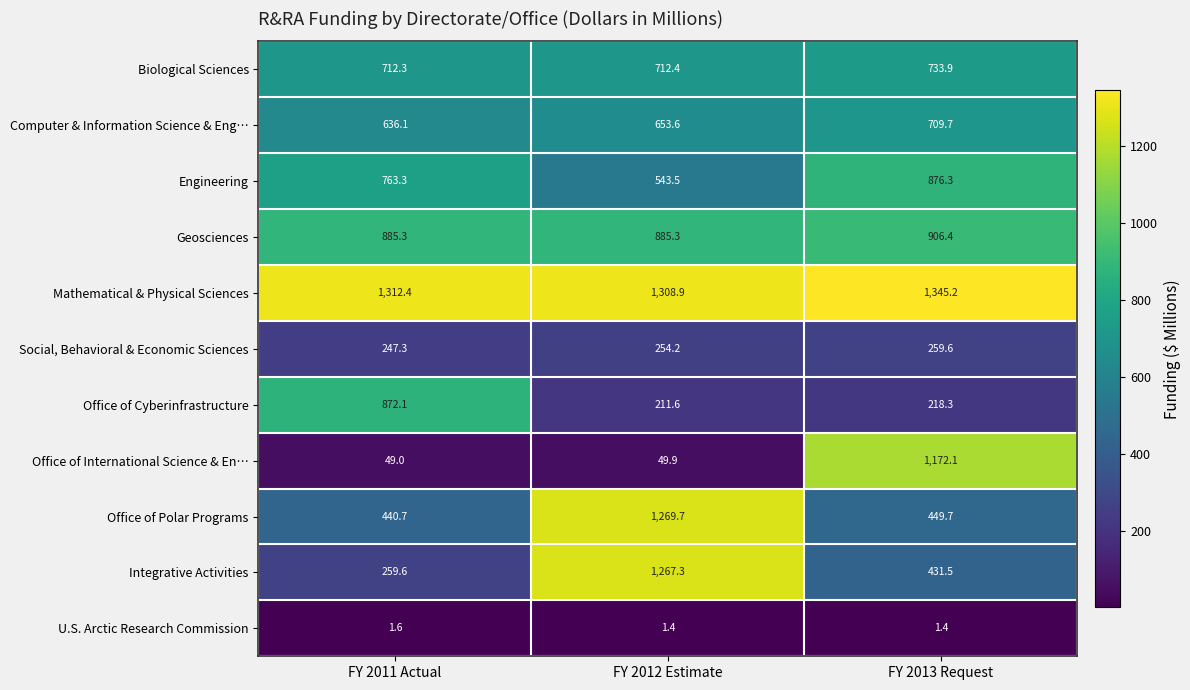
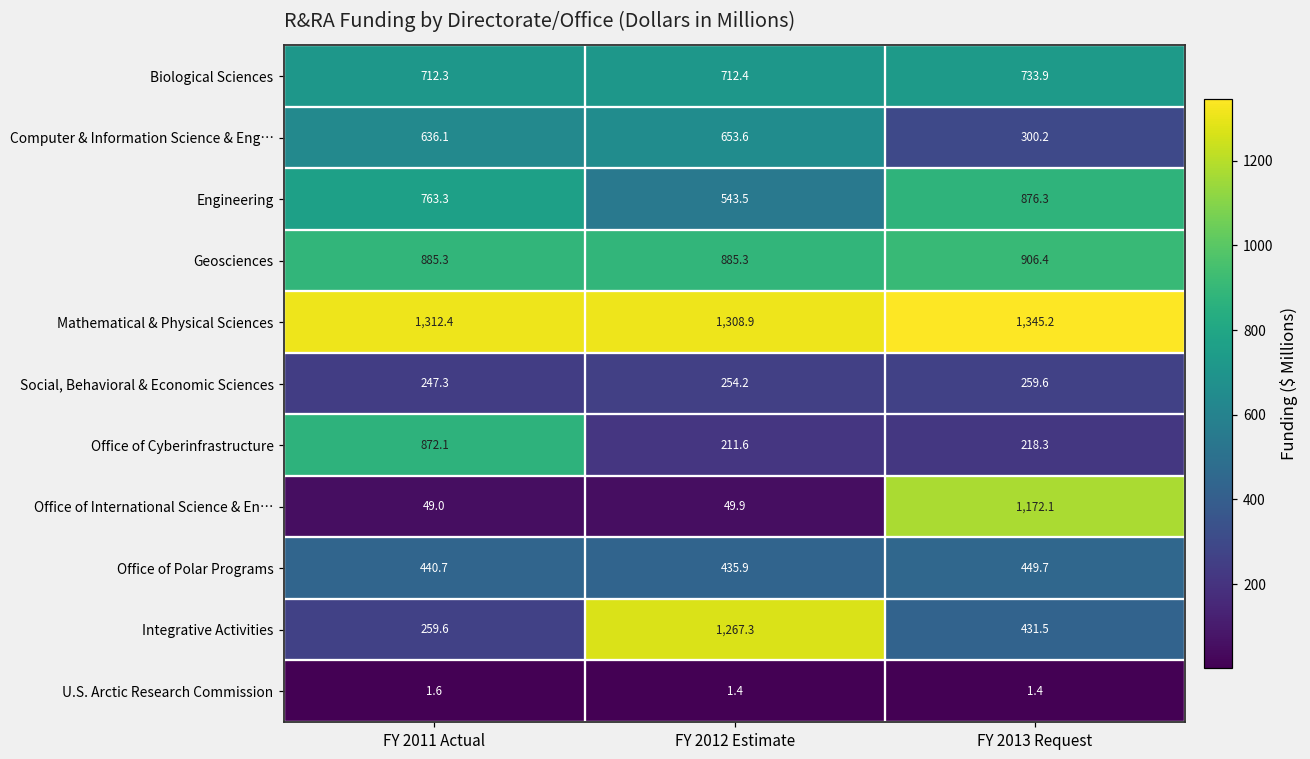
  {
    "Biological Sciences": {
      "FY 2011 Actual": "712.3",
      "FY 2012 Estimate": "712.4",
      "FY 2013 Request": "733.9"
    },
    "Computer & Information Science & Eng…": {
      "FY 2011 Actual": "636.1",
      "FY 2012 Estimate": "653.6",
-     "FY 2013 Request": "709.7"
+     "FY 2013 Request": "300.2"
    },
    "Engineering": {
      "FY 2011 Actual": "763.3",
      "FY 2012 Estimate": "543.5",
      "FY 2013 Request": "876.3"
    },
    "Geosciences": {
      "FY 2011 Actual": "885.3",
      "FY 2012 Estimate": "885.3",
      "FY 2013 Request": "906.4"
    },
    "Mathematical & Physical Sciences": {
      "FY 2011 Actual": "1,312.4",
      "FY 2012 Estimate": "1,308.9",
      "FY 2013 Request": "1,345.2"
    },
    "Social, Behavioral & Economic Sciences": {
      "FY 2011 Actual": "247.3",
      "FY 2012 Estimate": "254.2",
      "FY 2013 Request": "259.6"
    },
    "Office of Cyberinfrastructure": {
      "FY 2011 Actual": "872.1",
      "FY 2012 Estimate": "211.6",
      "FY 2013 Request": "218.3"
    },
    "Office of International Science & En…": {
      "FY 2011 Actual": "49.0",
      "FY 2012 Estimate": "49.9",
      "FY 2013 Request": "1,172.1"
    },
    "Office of Polar Programs": {
      "FY 2011 Actual": "440.7",
-     "FY 2012 Estimate": "1,269.7",
+     "FY 2012 Estimate": "435.9",
      "FY 2013 Request": "449.7"
    },
    "Integrative Activities": {
      "FY 2011 Actual": "259.6",
      "FY 2012 Estimate": "1,267.3",
      "FY 2013 Request": "431.5"
    },
    "U.S. Arctic Research Commission": {
      "FY 2011 Actual": "1.6",
      "FY 2012 Estimate": "1.4",
      "FY 2013 Request": "1.4"
    }
  }
